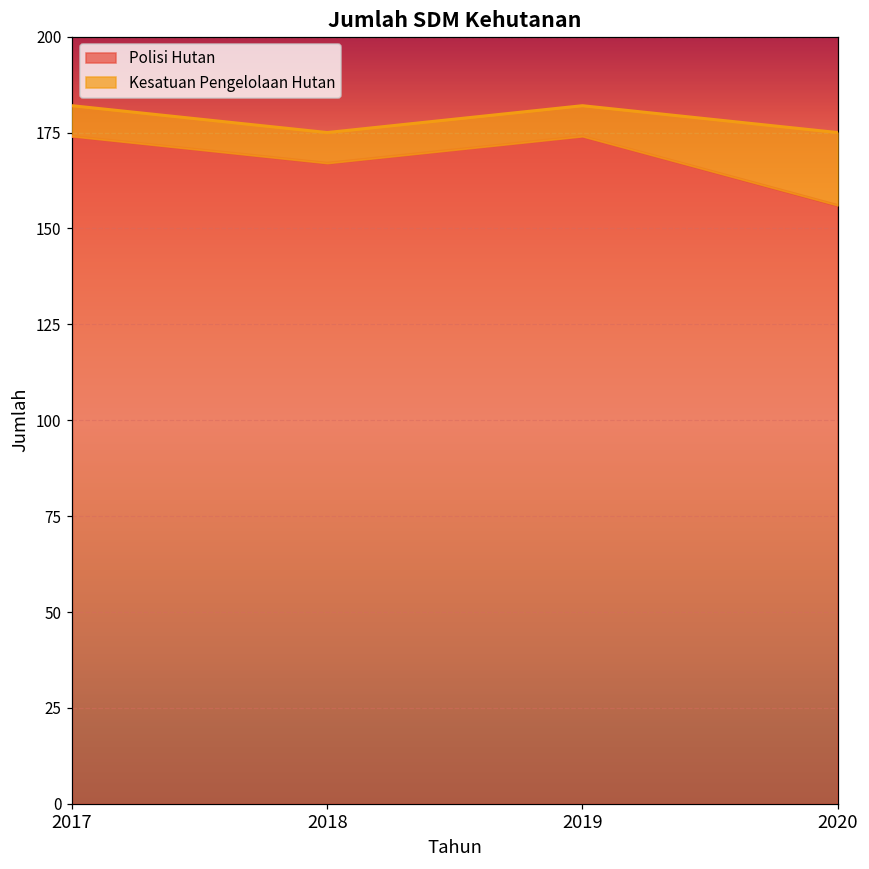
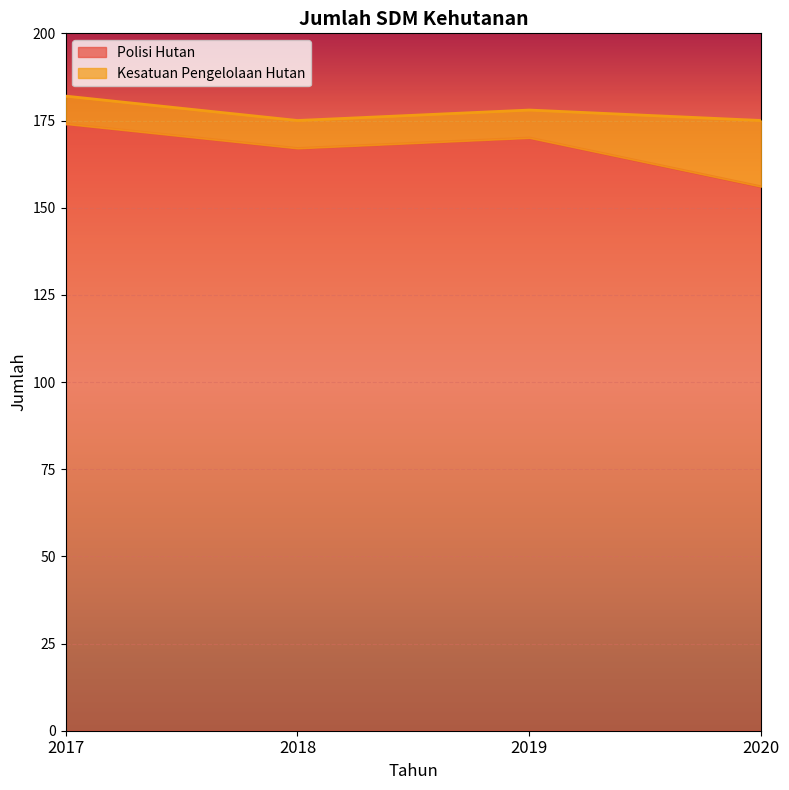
  {
    "Polisi Hutan": {
      "2017": 174,
      "2018": 167,
-     "2019": 174,
+     "2019": 170,
      "2020": 156
    },
    "Kesatuan Pengelolaan Hutan": {
      "2017": 8,
      "2018": 8,
      "2019": 8,
      "2020": 19
    }
  }
